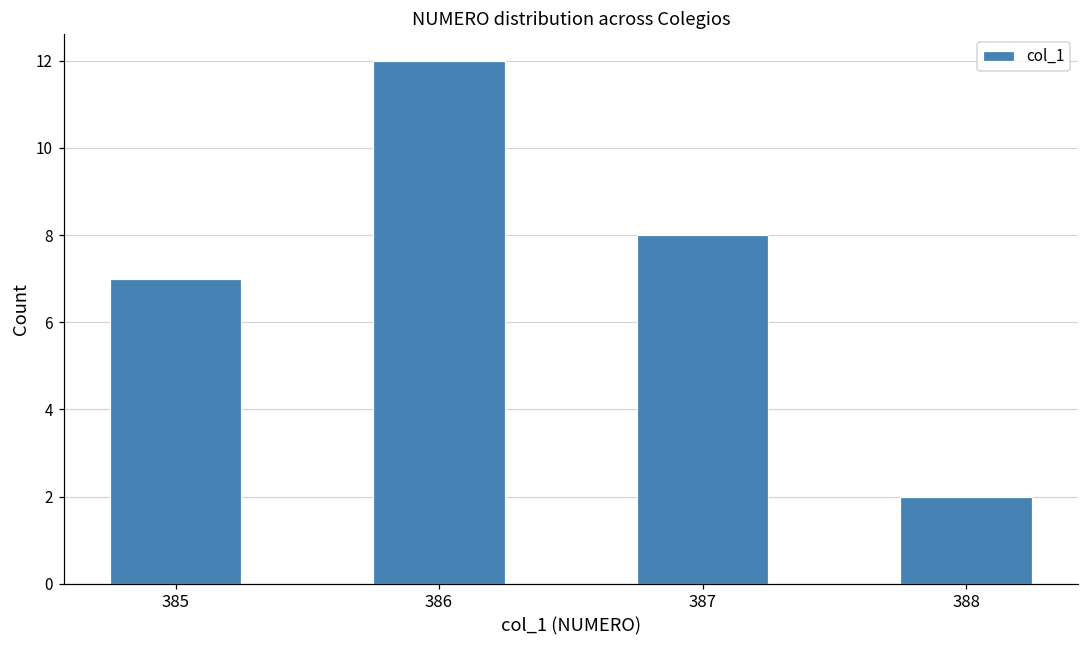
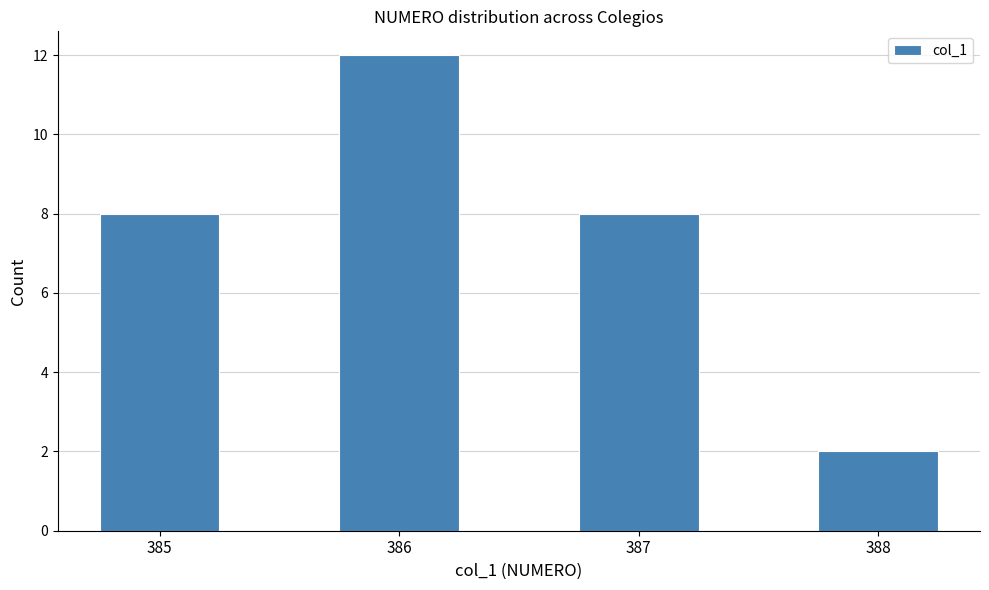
  {
-   "385": 7,
+   "385": 8,
    "386": 12,
    "387": 8,
    "388": 2
  }
